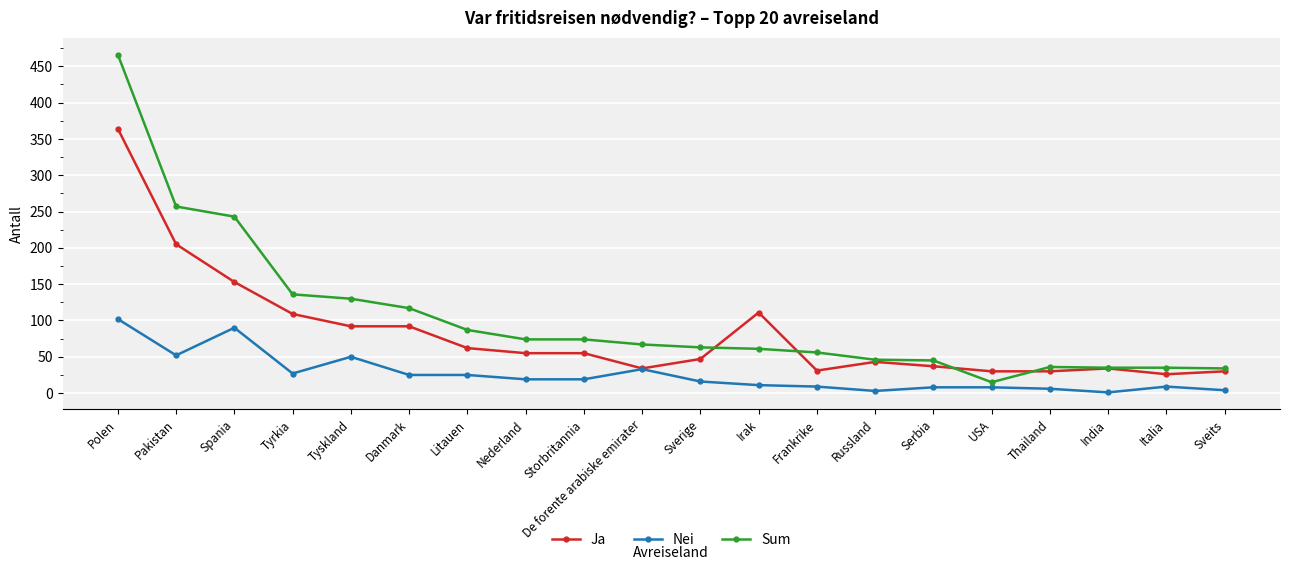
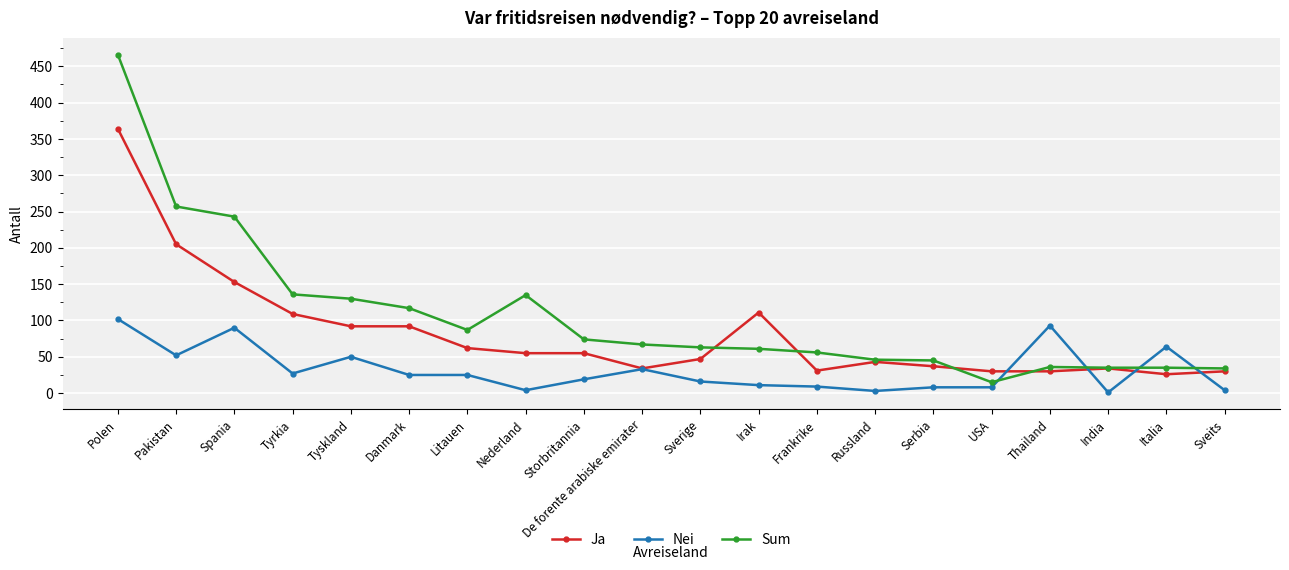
  {
    "Ja": {
      "Polen": 360,
      "Pakistan": 210,
      "Spania": 150,
      "Tyrkia": 110,
      "Tyskland": 90,
      "Danmark": 90,
      "Litauen": 60,
      "Nederland": 60,
      "Storbritannia": 60,
      "Sverige": 50,
      "Irak": 110,
      "Frankrike": 30,
      "Serbia": 40,
      "USA": 30,
      "Thailand": 30,
      "Italia": 30,
      "Sveits": 30
    },
    "Nei": {
      "Polen": 100,
      "Pakistan": 50,
      "Spania": 90,
      "Tyrkia": 30,
      "Tyskland": 50,
      "Danmark": 30,
      "Litauen": 30,
-     "Nederland": 20,
+     "Nederland": 0,
      "Storbritannia": 20,
      "Sverige": 20,
      "Irak": 10,
      "Frankrike": 10,
      "Russland": 0,
      "Serbia": 10,
      "USA": 10,
-     "Thailand": 10,
+     "Thailand": 90,
      "India": 0,
-     "Italia": 10,
+     "Italia": 60,
      "Sveits": 0
    },
    "Sum": {
      "Polen": 470,
      "Pakistan": 260,
      "Spania": 240,
      "Tyrkia": 140,
      "Tyskland": 130,
      "Danmark": 120,
      "Litauen": 90,
-     "Nederland": 70,
+     "Nederland": 140,
      "Storbritannia": 70,
      "De forente arabiske emirater": 70,
      "Sverige": 60,
      "Irak": 60,
      "Frankrike": 60,
      "Serbia": 50,
      "USA": 20,
      "Thailand": 40,
      "Italia": 40,
      "Sveits": 30
    }
  }
